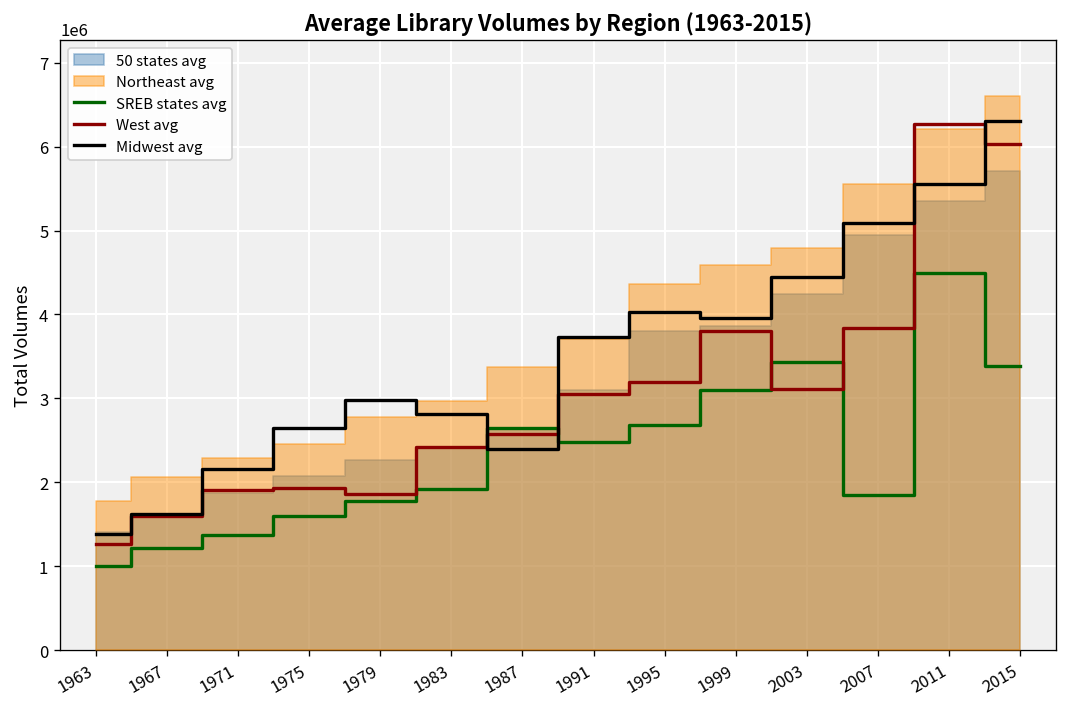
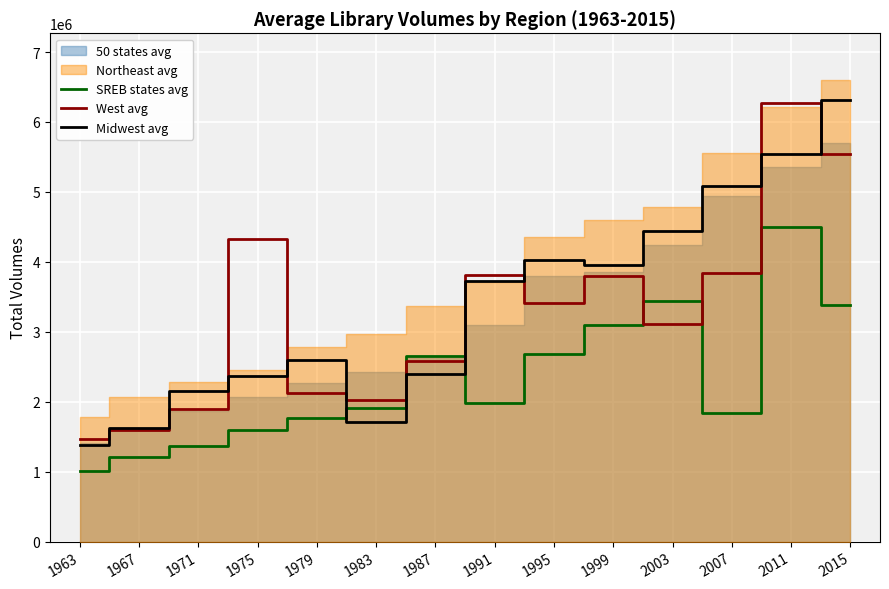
  {
    "SREB states avg": {
      "1963": 1000000,
      "1967": 1200000,
      "1971": 1400000,
      "1975": 1600000,
      "1979": 1800000,
      "1983": 1900000,
      "1987": 2600000,
-     "1991": 2500000,
+     "1991": 2000000,
      "1995": 2700000,
      "1999": 3100000,
      "2003": 3400000,
      "2007": 1800000,
      "2011": 4500000,
      "2015": 3400000
    },
    "West avg": {
-     "1963": 1300000,
+     "1963": 1500000,
      "1971": 1900000,
-     "1975": 1900000,
-     "1979": 1900000,
-     "1983": 2400000,
+     "1975": 4300000,
+     "1979": 2100000,
+     "1983": 2000000,
      "1987": 2600000,
-     "1991": 3100000,
-     "1995": 3200000,
+     "1991": 3800000,
+     "1995": 3400000,
      "1999": 3800000,
      "2003": 3100000,
      "2007": 3800000,
      "2011": 6300000,
-     "2015": 6000000
+     "2015": 5500000
    },
    "Midwest avg": {
      "1971": 2200000,
-     "1975": 2700000,
-     "1979": 3000000,
-     "1983": 2800000,
+     "1975": 2400000,
+     "1979": 2600000,
+     "1983": 1700000,
      "1987": 2400000,
      "1991": 3700000,
      "1995": 4000000,
      "1999": 4000000,
      "2003": 4400000,
      "2007": 5100000,
      "2011": 5500000,
      "2015": 6300000
    }
  }
